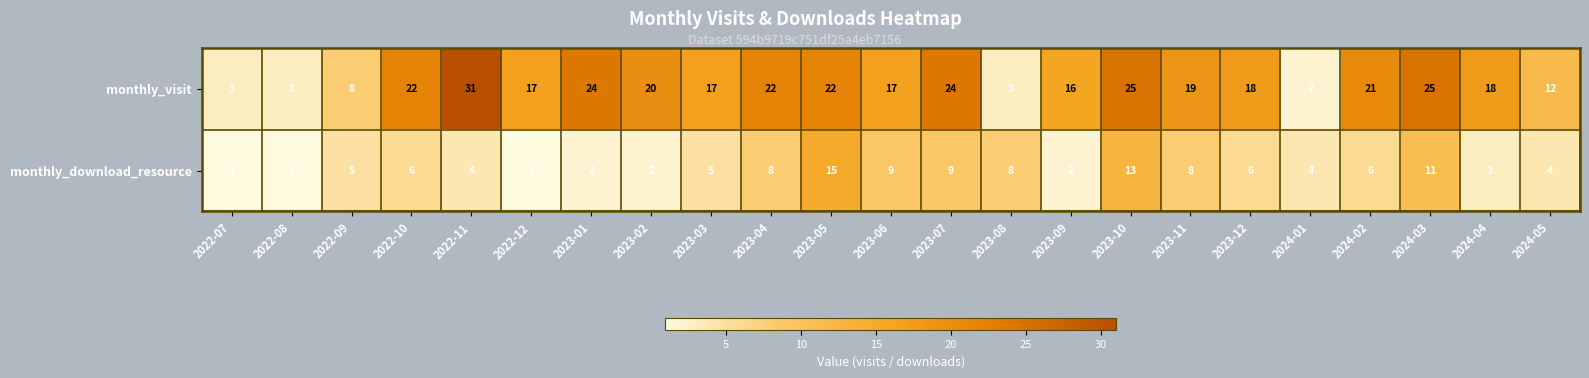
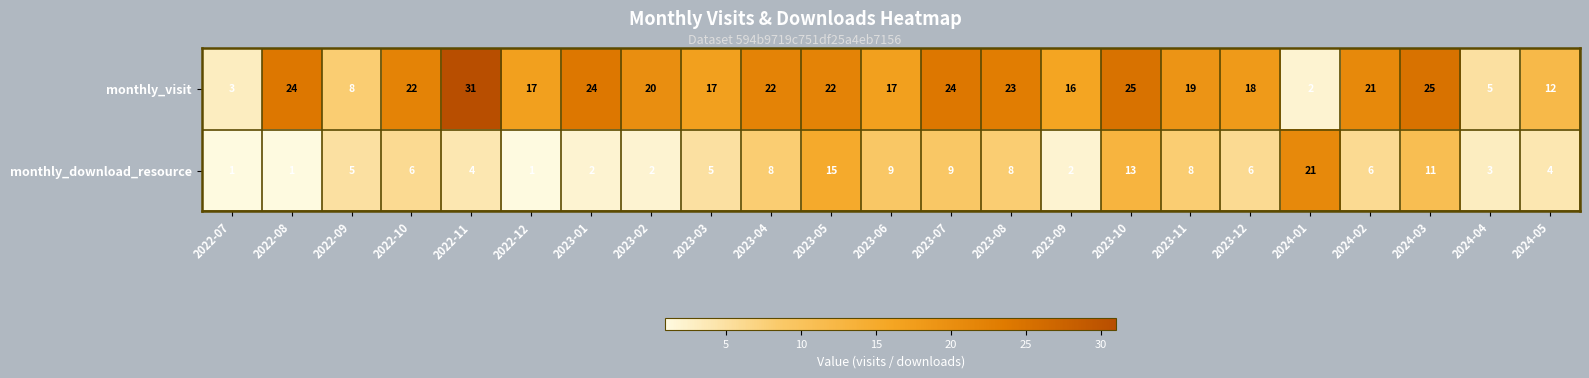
  {
    "monthly_visit": {
      "2022-07": 3,
-     "2022-08": 3,
+     "2022-08": 24,
      "2022-09": 8,
      "2022-10": 22,
      "2022-11": 31,
      "2022-12": 17,
      "2023-01": 24,
      "2023-02": 20,
      "2023-03": 17,
      "2023-04": 22,
      "2023-05": 22,
      "2023-06": 17,
      "2023-07": 24,
-     "2023-08": 3,
+     "2023-08": 23,
      "2023-09": 16,
      "2023-10": 25,
      "2023-11": 19,
      "2023-12": 18,
      "2024-02": 21,
      "2024-03": 25,
-     "2024-04": 18,
+     "2024-04": 5,
      "2024-05": 12
    },
    "monthly_download_resource": {
      "2022-09": 5,
      "2022-10": 6,
      "2022-11": 4,
      "2023-03": 5,
      "2023-04": 8,
      "2023-05": 15,
      "2023-06": 9,
      "2023-07": 9,
      "2023-08": 8,
      "2023-10": 13,
      "2023-11": 8,
      "2023-12": 6,
-     "2024-01": 4,
+     "2024-01": 21,
      "2024-02": 6,
      "2024-03": 11,
      "2024-04": 3,
      "2024-05": 4
    }
  }
